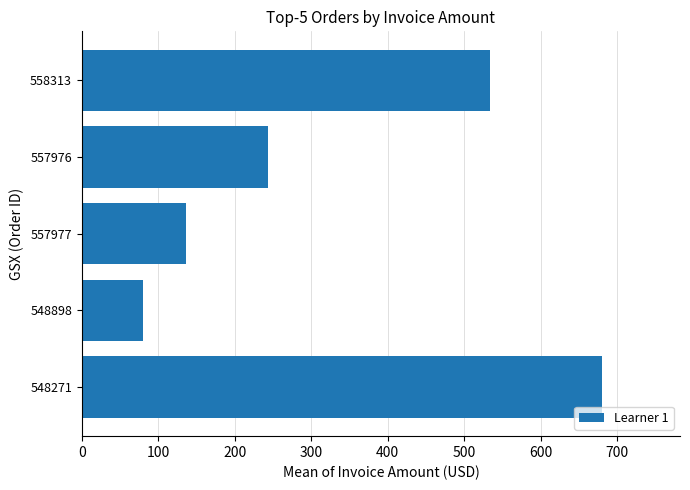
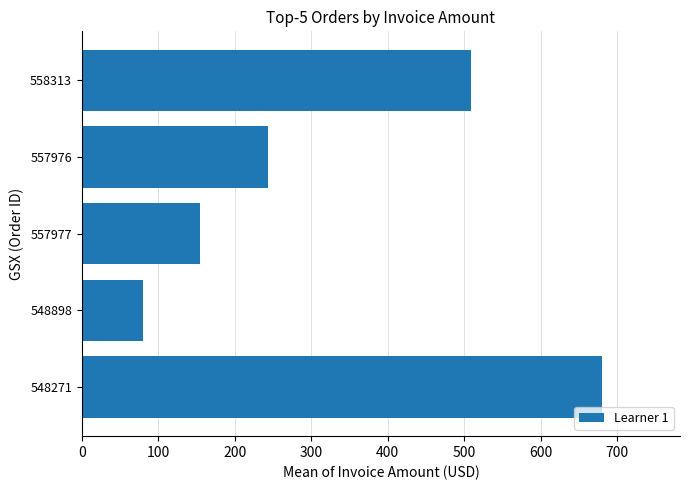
  {
-   "558313": 530,
+   "558313": 510,
    "557976": 240,
-   "557977": 140,
+   "557977": 150,
    "548898": 80,
    "548271": 680
  }
